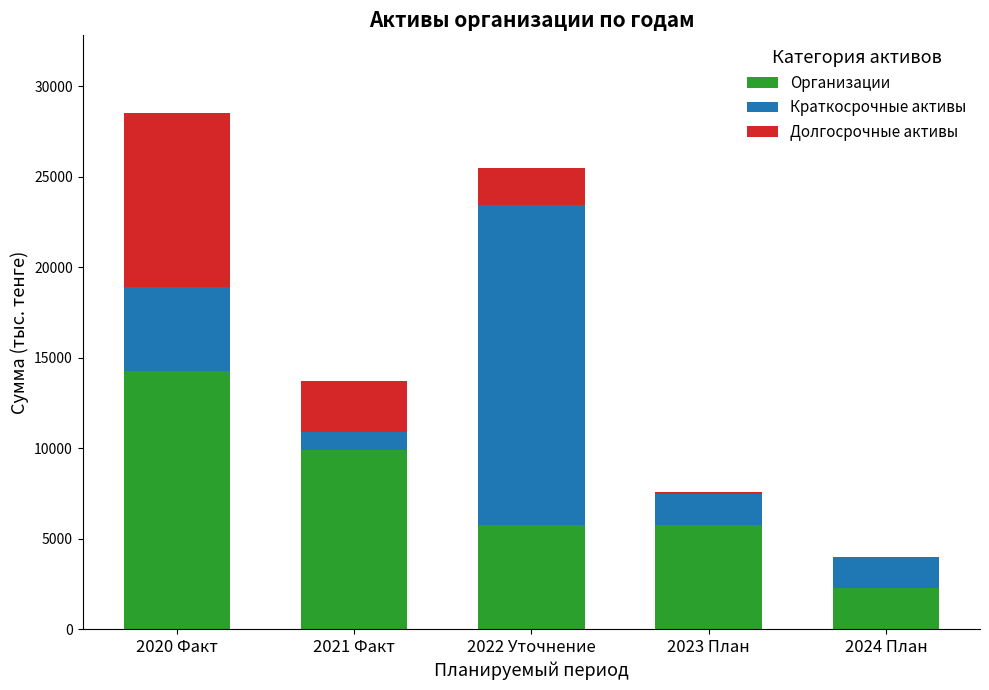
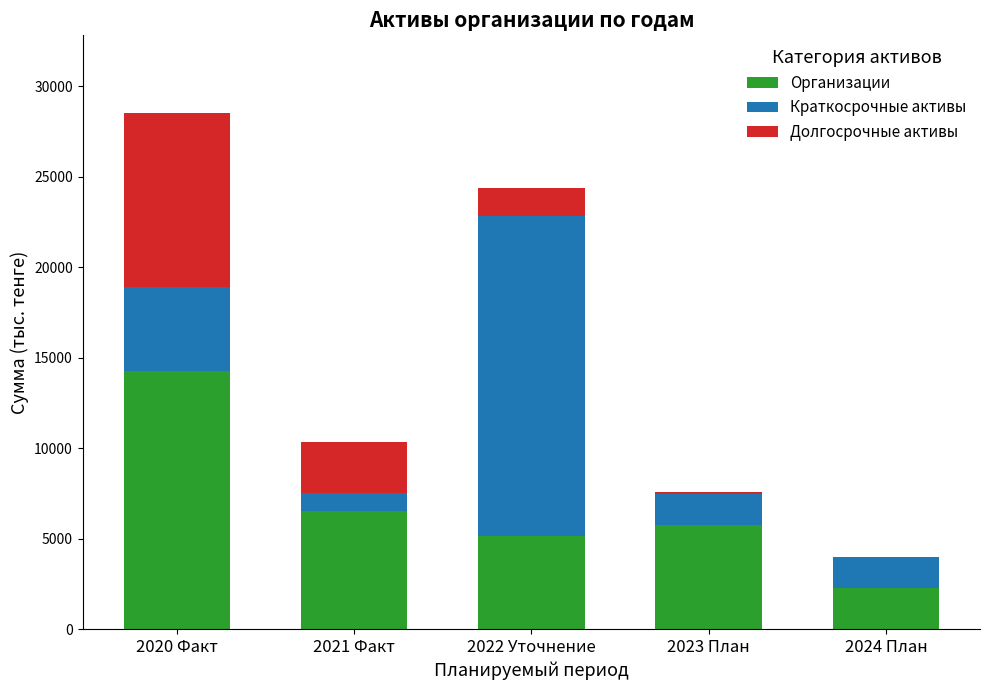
  {
    "Организации": {
      "2020 Факт": 14300,
-     "2021 Факт": 9900,
-     "2022 Уточнение": 5700,
+     "2021 Факт": 6500,
+     "2022 Уточнение": 5200,
      "2023 План": 5800,
      "2024 План": 2300
    },
    "Краткосрочные активы": {
      "2020 Факт": 4600,
      "2021 Факт": 1000,
      "2022 Уточнение": 17700,
      "2023 План": 1700,
      "2024 План": 1700
    },
    "Долгосрочные активы": {
      "2020 Факт": 9600,
      "2021 Факт": 2800,
-     "2022 Уточнение": 2100,
+     "2022 Уточнение": 1600,
      "2023 План": 100,
      "2024 План": 0
    }
  }
